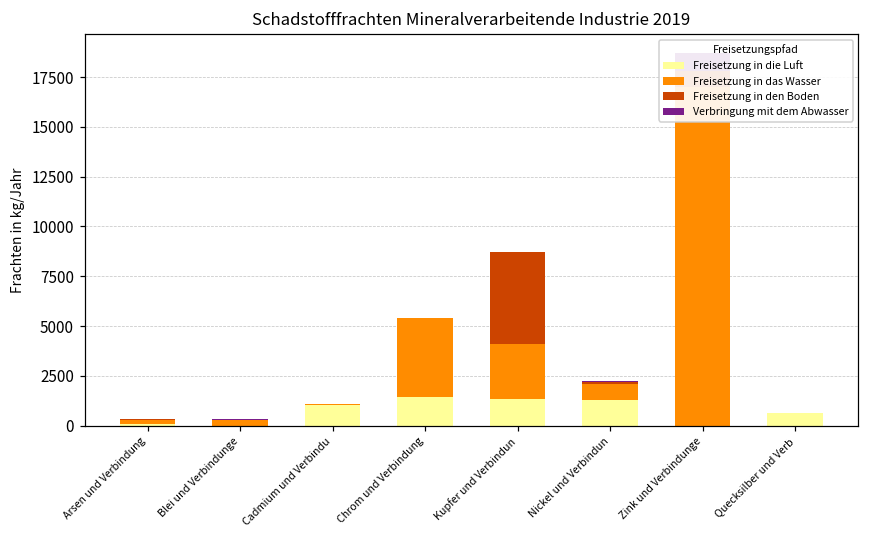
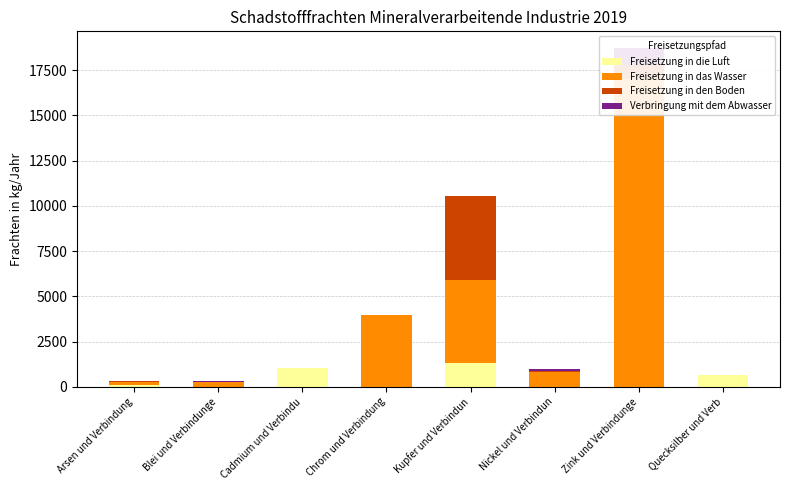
  {
    "Freisetzung in die Luft": {
      "Blei und Verbindunge": 0,
      "Cadmium und Verbindu": 1000,
-     "Chrom und Verbindung": 1400,
+     "Chrom und Verbindung": 0,
      "Kupfer und Verbindun": 1300,
-     "Nickel und Verbindun": 1300,
+     "Nickel und Verbindun": 0,
      "Zink und Verbindunge": 0,
      "Quecksilber und Verb": 600
    },
    "Freisetzung in das Wasser": {
      "Arsen und Verbindung": 200,
      "Blei und Verbindunge": 300,
      "Chrom und Verbindung": 4000,
-     "Kupfer und Verbindun": 2800,
+     "Kupfer und Verbindun": 4600,
      "Nickel und Verbindun": 800,
      "Quecksilber und Verb": 0
    },
    "Freisetzung in den Boden": {
      "Blei und Verbindunge": 0,
      "Cadmium und Verbindu": 0,
      "Chrom und Verbindung": 0,
      "Kupfer und Verbindun": 4600,
      "Quecksilber und Verb": 0
    },
    "Verbringung mit dem Abwasser": {
      "Arsen und Verbindung": 0,
      "Cadmium und Verbindu": 0,
      "Chrom und Verbindung": 0,
      "Kupfer und Verbindun": 0
    }
  }
